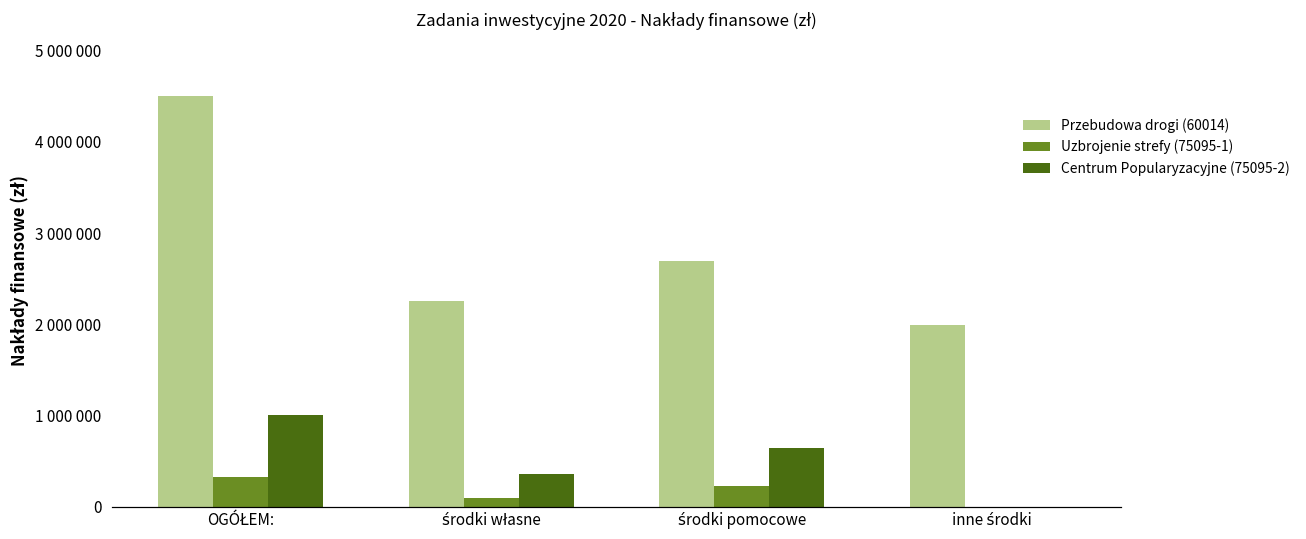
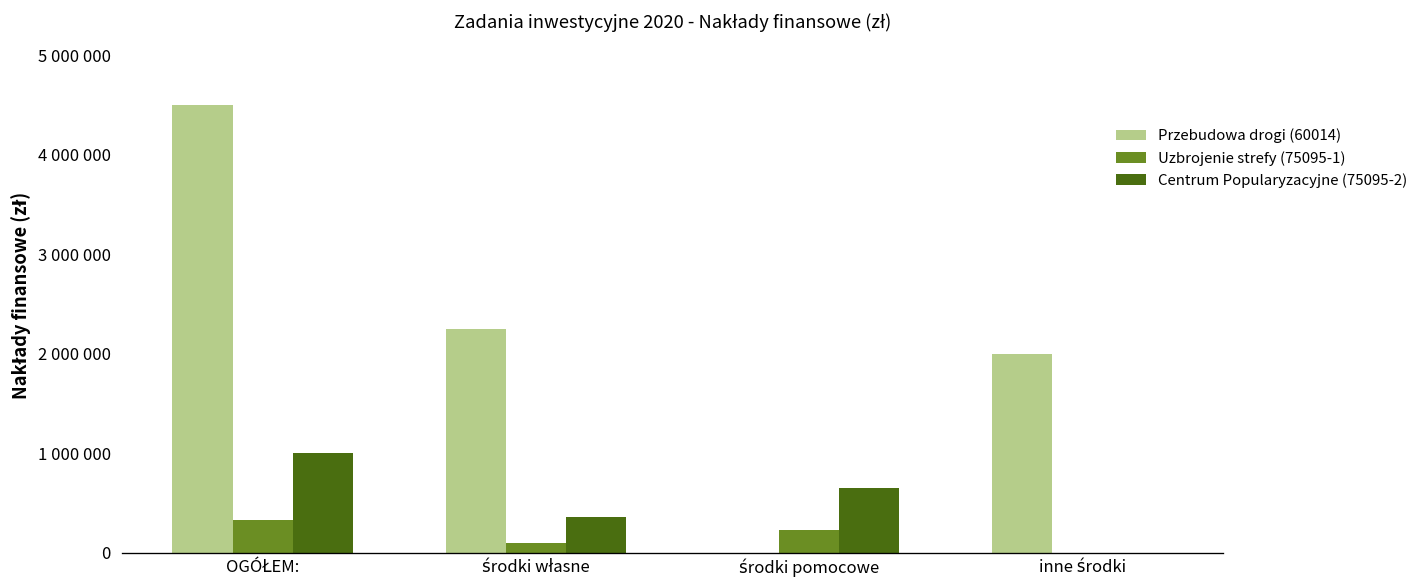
  {
    "Przebudowa drogi (60014)": {
      "OGÓŁEM:": 4500000,
      "środki własne": 2300000,
-     "środki pomocowe": 2700000,
+     "środki pomocowe": 0,
      "inne środki": 2000000
    }
  }
